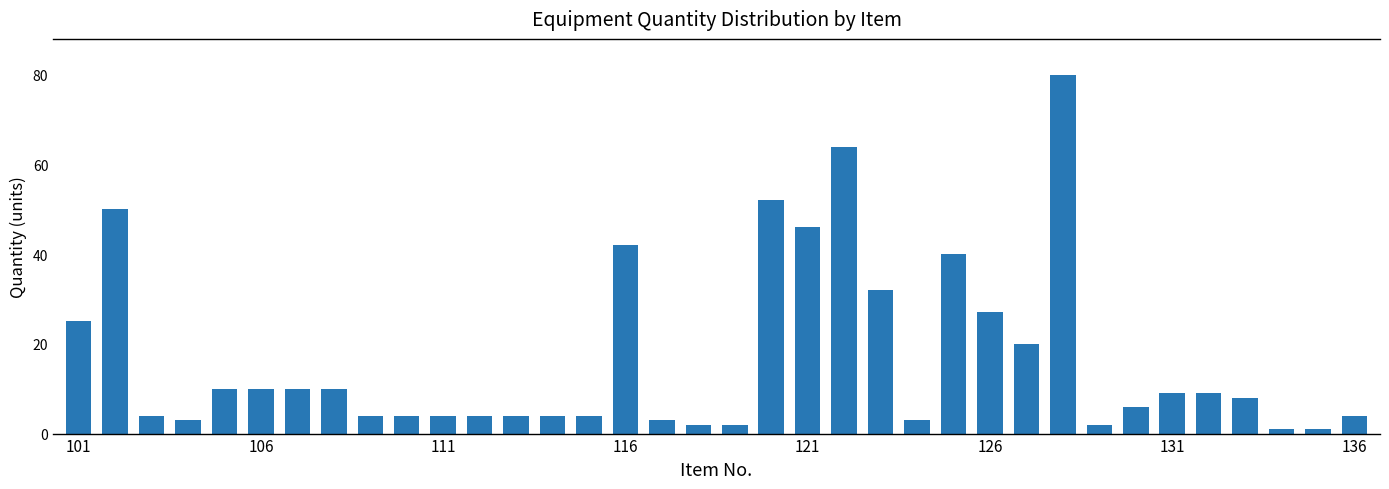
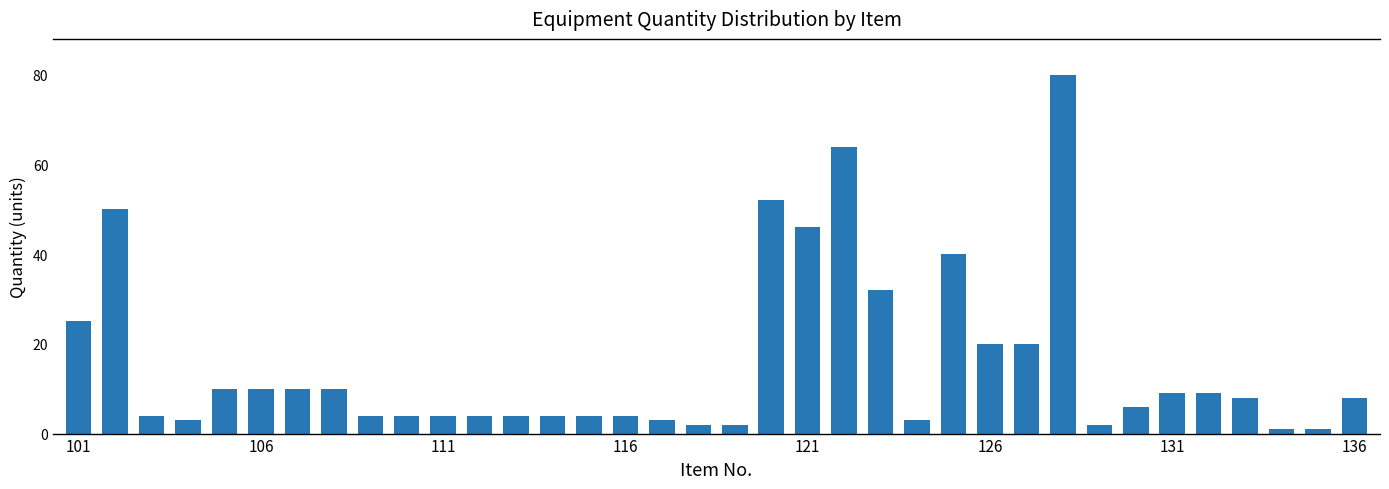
  {
    "101": 25,
    "106": 10,
    "111": 4,
-   "116": 42,
+   "116": 4,
    "121": 46,
-   "126": 27,
+   "126": 20,
    "131": 9,
-   "136": 4
+   "136": 8
  }
